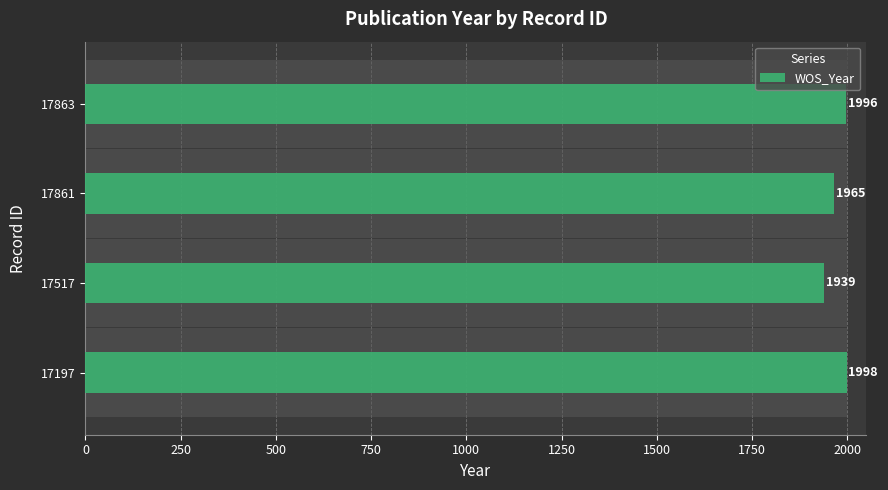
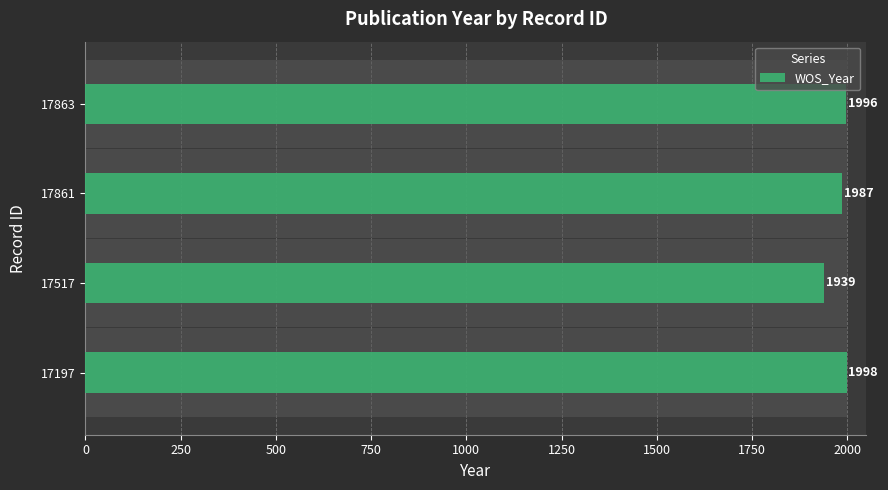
  {
    "WOS_Year": {
      "17863": 1996,
-     "17861": 1965,
+     "17861": 1987,
      "17197": 1998
    }
  }
